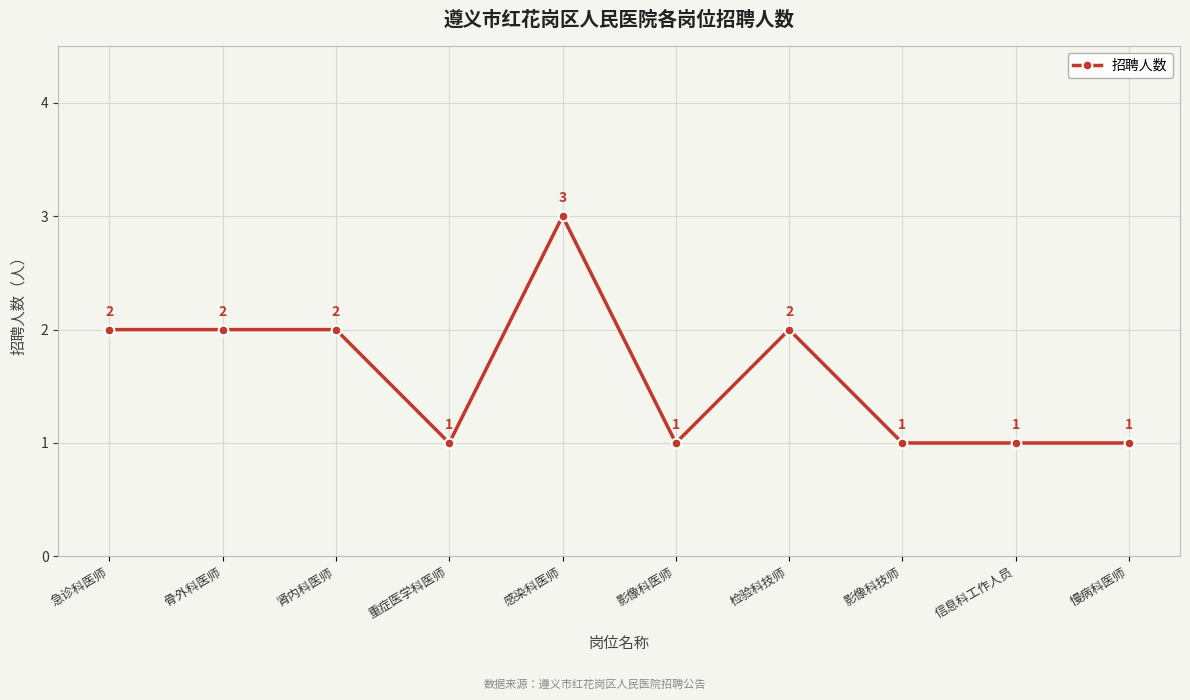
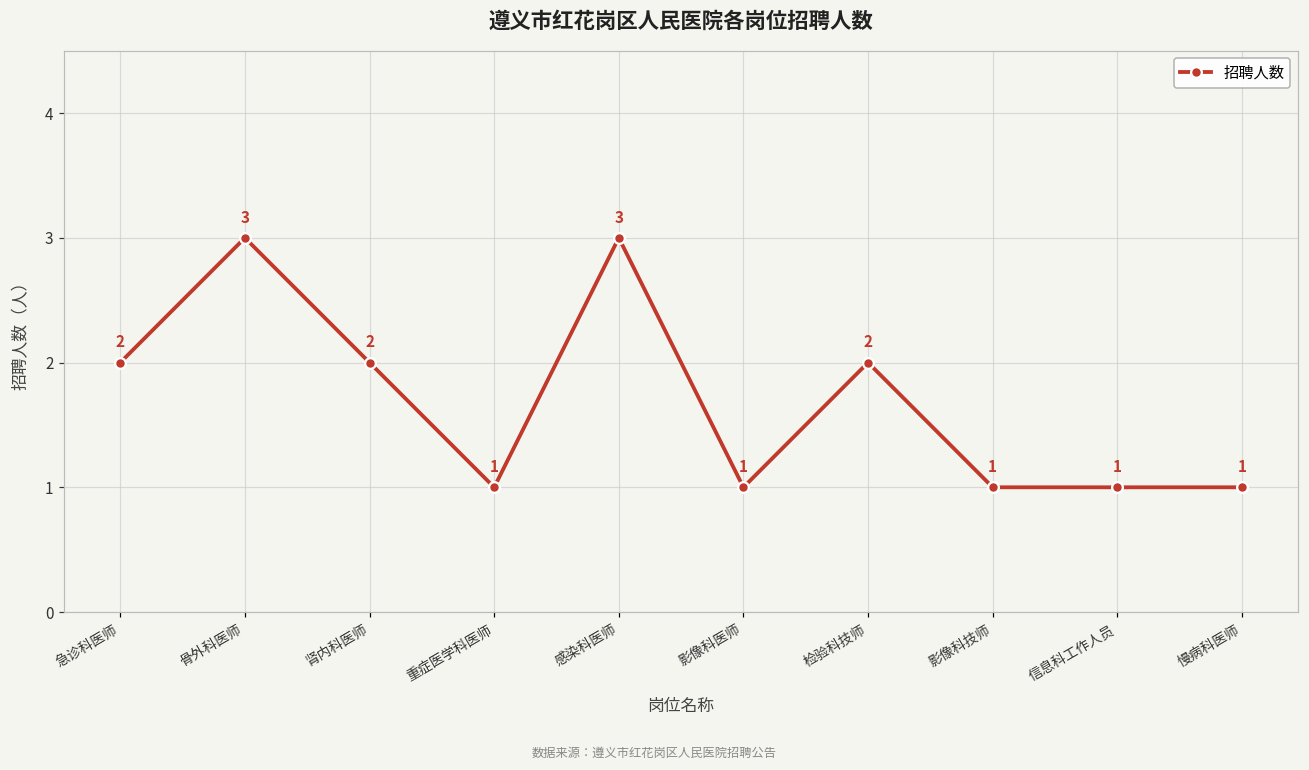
  {
    "急诊科医师": 2,
-   "骨外科医师": 2,
+   "骨外科医师": 3,
    "肾内科医师": 2,
    "重症医学科医师": 1,
    "感染科医师": 3,
    "影像科医师": 1,
    "检验科技师": 2,
    "影像科技师": 1,
    "信息科工作人员": 1,
    "慢病科医师": 1
  }
